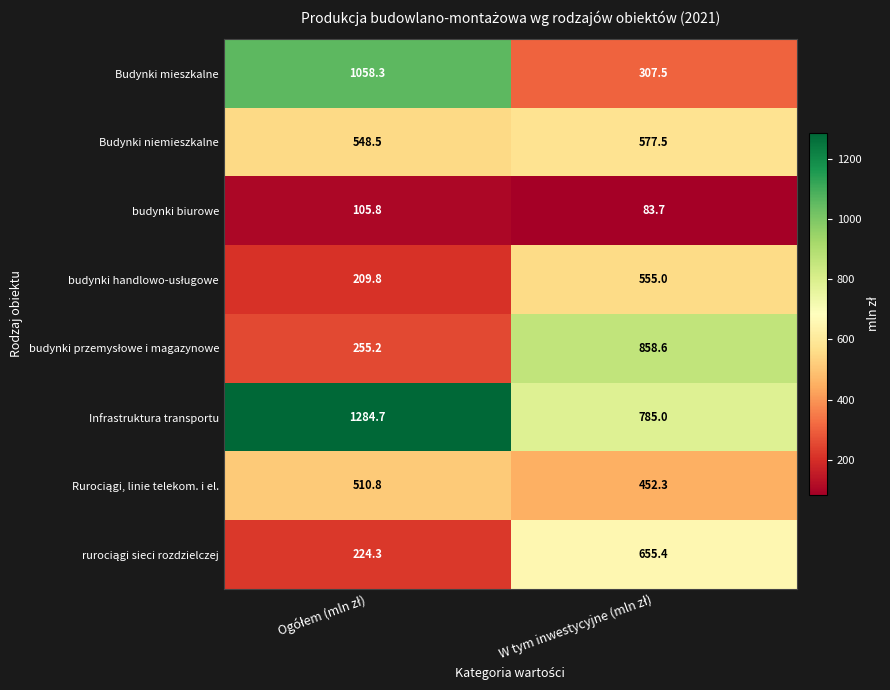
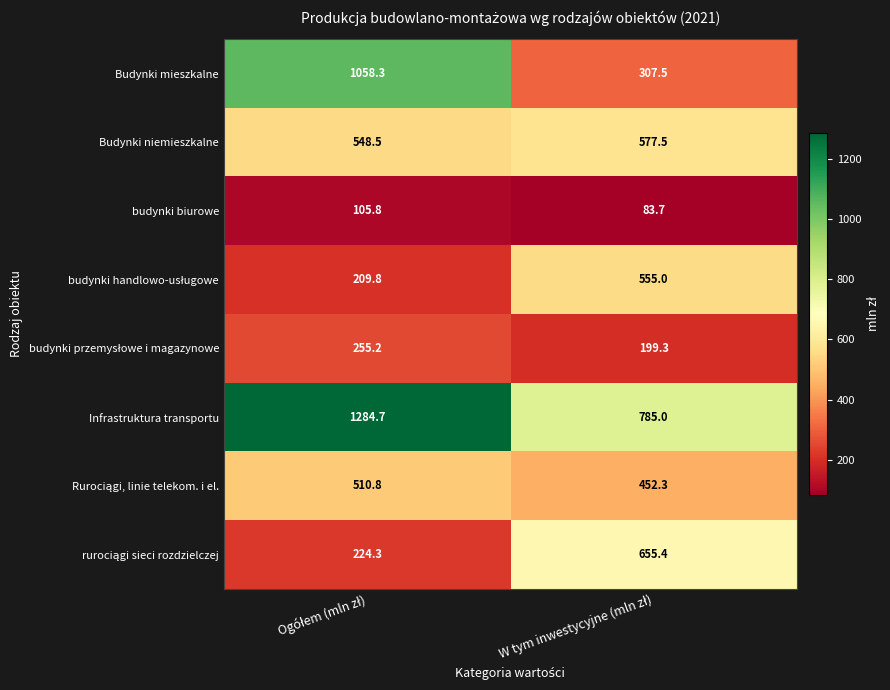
  {
    "Budynki mieszkalne": {
      "Ogółem (mln zł)": 1058.3,
      "W tym inwestycyjne (mln zł)": 307.5
    },
    "Budynki niemieszkalne": {
      "Ogółem (mln zł)": 548.5,
      "W tym inwestycyjne (mln zł)": 577.5
    },
    "budynki biurowe": {
      "Ogółem (mln zł)": 105.8,
      "W tym inwestycyjne (mln zł)": 83.7
    },
    "budynki handlowo-usługowe": {
      "Ogółem (mln zł)": 209.8,
      "W tym inwestycyjne (mln zł)": 555.0
    },
    "budynki przemysłowe i magazynowe": {
      "Ogółem (mln zł)": 255.2,
-     "W tym inwestycyjne (mln zł)": 858.6
+     "W tym inwestycyjne (mln zł)": 199.3
    },
    "Infrastruktura transportu": {
      "Ogółem (mln zł)": 1284.7,
      "W tym inwestycyjne (mln zł)": 785.0
    },
    "Rurociągi, linie telekom. i el.": {
      "Ogółem (mln zł)": 510.8,
      "W tym inwestycyjne (mln zł)": 452.3
    },
    "rurociągi sieci rozdzielczej": {
      "Ogółem (mln zł)": 224.3,
      "W tym inwestycyjne (mln zł)": 655.4
    }
  }
